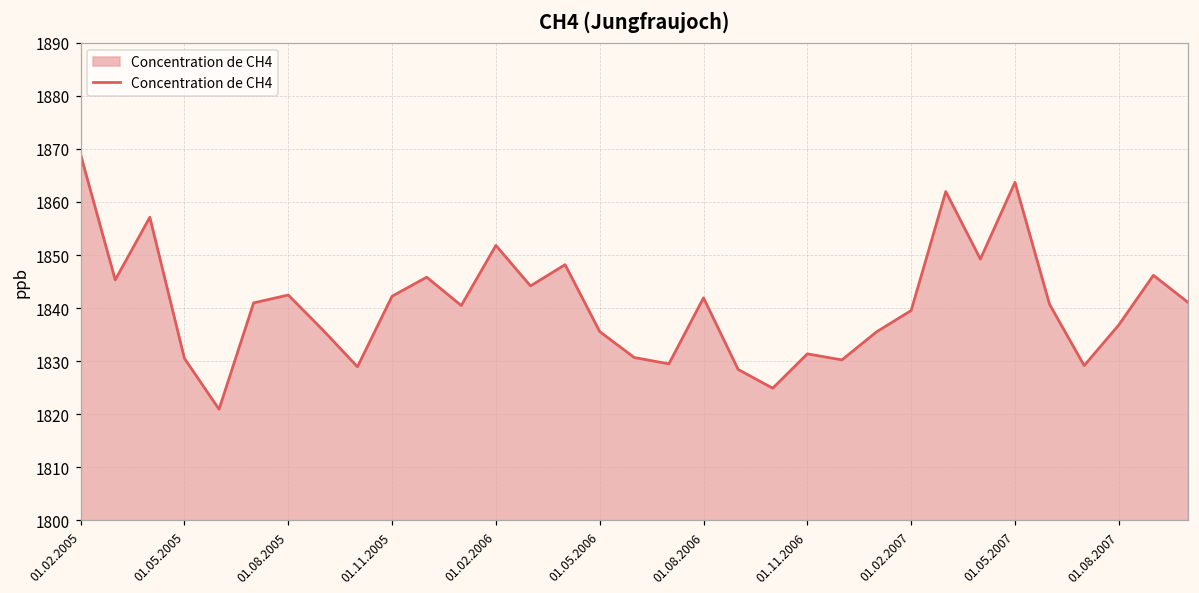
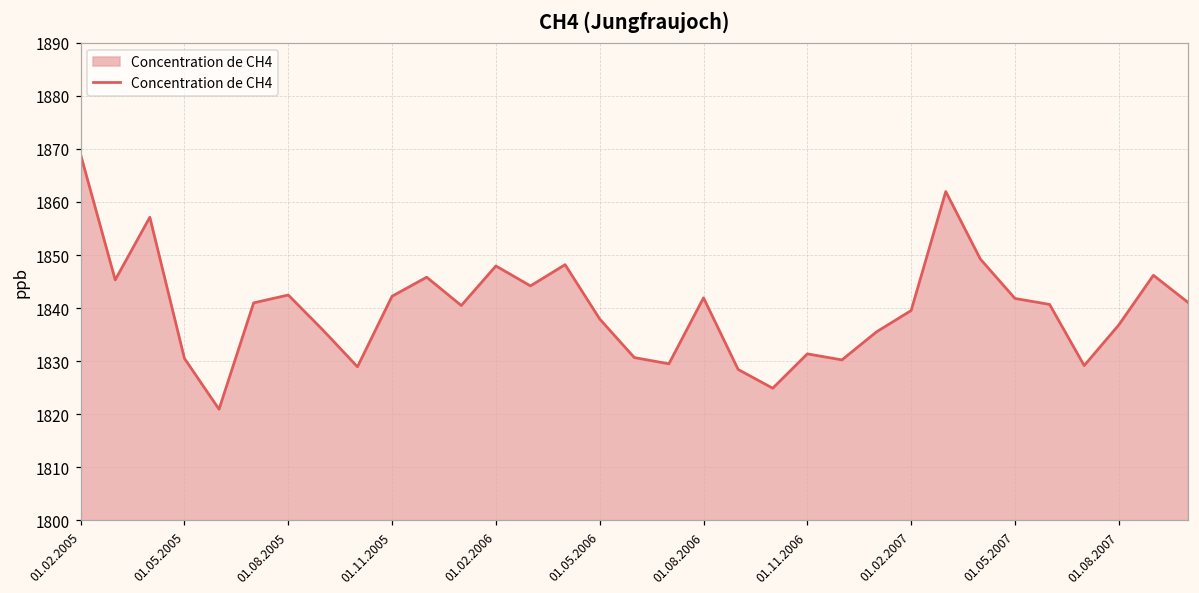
  {
    "01.02.2005": 1869,
    "01.05.2005": 1831,
    "01.08.2005": 1842,
    "01.11.2005": 1842,
-   "01.02.2006": 1852,
-   "01.05.2006": 1836,
+   "01.02.2006": 1848,
+   "01.05.2006": 1838,
    "01.08.2006": 1842,
    "01.11.2006": 1831,
    "01.02.2007": 1840,
-   "01.05.2007": 1864,
+   "01.05.2007": 1842,
    "01.08.2007": 1837
  }
